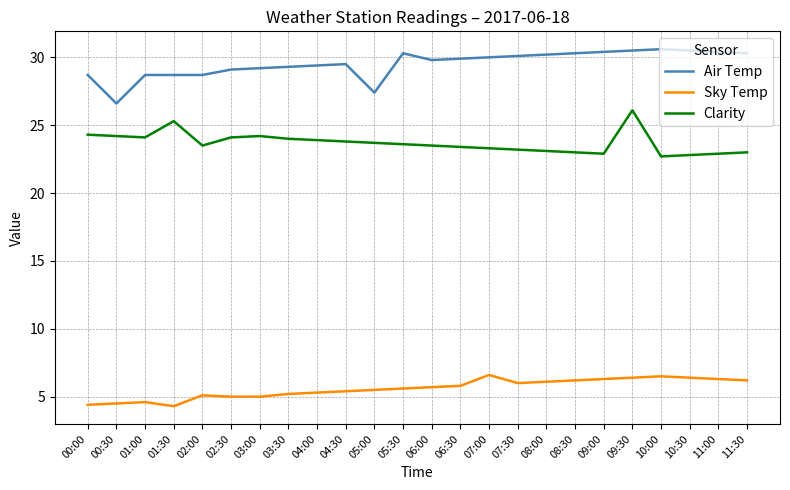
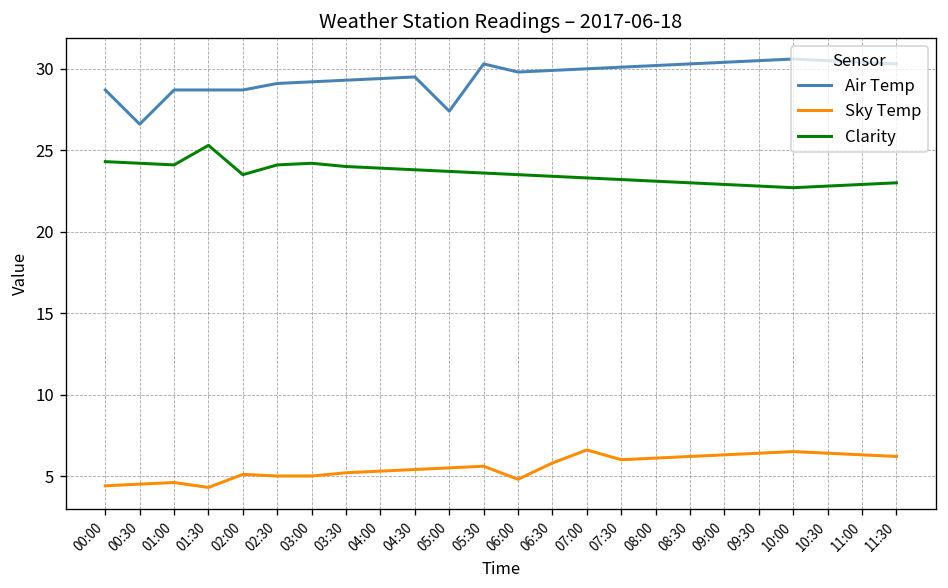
  {
    "Air Temp": {
      "00:00": 28.7,
      "00:30": 26.6,
      "01:00": 28.7,
      "01:30": 28.7,
      "02:00": 28.7,
      "02:30": 29.1,
      "03:00": 29.2,
      "03:30": 29.3,
      "04:00": 29.4,
      "04:30": 29.5,
      "05:00": 27.4,
      "05:30": 30.3,
      "06:00": 29.8,
      "06:30": 29.9,
      "07:00": 30.0,
      "07:30": 30.1,
      "08:00": 30.2,
      "08:30": 30.3,
      "09:00": 30.4,
      "09:30": 30.5
    },
    "Sky Temp": {
      "00:00": 4.4,
      "00:30": 4.5,
      "01:00": 4.6,
      "01:30": 4.3,
      "02:00": 5.1,
      "02:30": 5.0,
      "03:00": 5.0,
      "03:30": 5.2,
      "04:00": 5.3,
      "04:30": 5.4,
      "05:00": 5.5,
      "05:30": 5.6,
-     "06:00": 5.7,
+     "06:00": 4.8,
      "06:30": 5.8,
      "07:00": 6.6,
      "07:30": 6.0,
      "08:00": 6.1,
      "08:30": 6.2,
      "09:00": 6.3,
      "09:30": 6.4,
      "10:00": 6.5,
      "10:30": 6.4,
      "11:00": 6.3,
      "11:30": 6.2
    },
    "Clarity": {
      "00:00": 24.3,
      "00:30": 24.2,
      "01:00": 24.1,
      "01:30": 25.3,
      "02:00": 23.5,
      "02:30": 24.1,
      "03:00": 24.2,
      "03:30": 24.0,
      "04:00": 23.9,
      "04:30": 23.8,
      "05:00": 23.7,
      "05:30": 23.6,
      "06:00": 23.5,
      "06:30": 23.4,
      "07:00": 23.3,
      "07:30": 23.2,
      "08:00": 23.1,
      "08:30": 23.0,
      "09:00": 22.9,
-     "09:30": 26.1,
+     "09:30": 22.8,
      "10:00": 22.7,
      "10:30": 22.8,
      "11:00": 22.9,
      "11:30": 23.0
    }
  }
